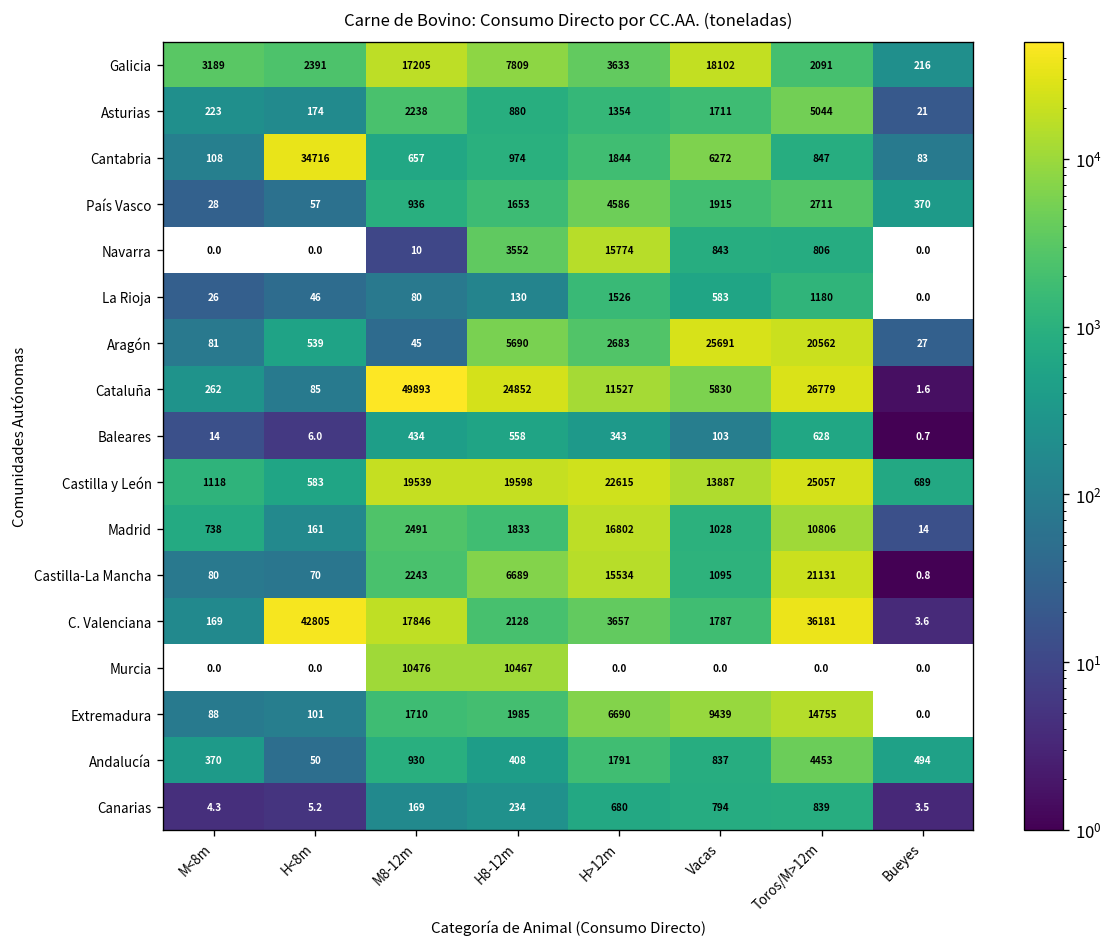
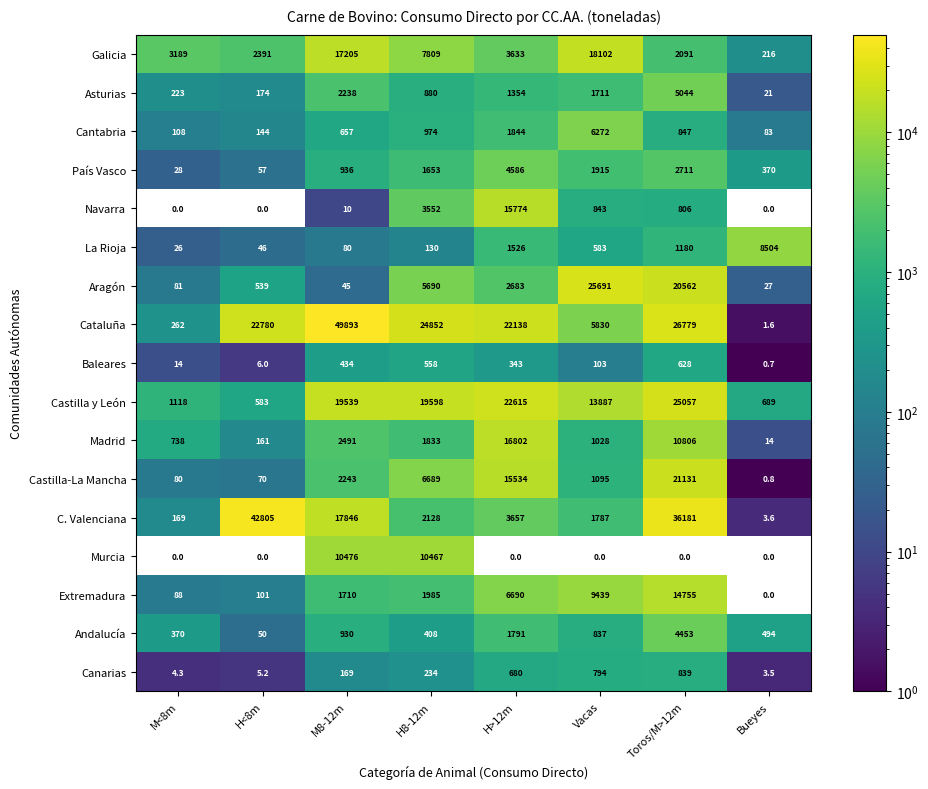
  {
    "Galicia": {
      "M<8m": 3189,
      "H<8m": 2391,
      "M8-12m": 17205,
      "H8-12m": 7809,
      "H>12m": 3633,
      "Vacas": 18102,
      "Toros/M>12m": 2091,
      "Bueyes": 216
    },
    "Asturias": {
      "M<8m": 223,
      "H<8m": 174,
      "M8-12m": 2238,
      "H8-12m": 880,
      "H>12m": 1354,
      "Vacas": 1711,
      "Toros/M>12m": 5044,
      "Bueyes": 21
    },
    "Cantabria": {
      "M<8m": 108,
-     "H<8m": 34716,
+     "H<8m": 144,
      "M8-12m": 657,
      "H8-12m": 974,
      "H>12m": 1844,
      "Vacas": 6272,
      "Toros/M>12m": 847,
      "Bueyes": 83
    },
    "País Vasco": {
      "M<8m": 28,
      "H<8m": 57,
      "M8-12m": 936,
      "H8-12m": 1653,
      "H>12m": 4586,
      "Vacas": 1915,
      "Toros/M>12m": 2711,
      "Bueyes": 370
    },
    "Navarra": {
      "M<8m": 0.0,
      "H<8m": 0.0,
      "M8-12m": 10,
      "H8-12m": 3552,
      "H>12m": 15774,
      "Vacas": 843,
      "Toros/M>12m": 806,
      "Bueyes": 0.0
    },
    "La Rioja": {
      "M<8m": 26,
      "H<8m": 46,
      "M8-12m": 80,
      "H8-12m": 130,
      "H>12m": 1526,
      "Vacas": 583,
      "Toros/M>12m": 1180,
-     "Bueyes": 0.0
+     "Bueyes": 8504
    },
    "Aragón": {
      "M<8m": 81,
      "H<8m": 539,
      "M8-12m": 45,
      "H8-12m": 5690,
      "H>12m": 2683,
      "Vacas": 25691,
      "Toros/M>12m": 20562,
      "Bueyes": 27
    },
    "Cataluña": {
      "M<8m": 262,
-     "H<8m": 85,
+     "H<8m": 22780,
      "M8-12m": 49893,
      "H8-12m": 24852,
-     "H>12m": 11527,
+     "H>12m": 22138,
      "Vacas": 5830,
      "Toros/M>12m": 26779,
      "Bueyes": 1.6
    },
    "Baleares": {
      "M<8m": 14,
      "H<8m": 6.0,
      "M8-12m": 434,
      "H8-12m": 558,
      "H>12m": 343,
      "Vacas": 103,
      "Toros/M>12m": 628,
      "Bueyes": 0.7
    },
    "Castilla y León": {
      "M<8m": 1118,
      "H<8m": 583,
      "M8-12m": 19539,
      "H8-12m": 19598,
      "H>12m": 22615,
      "Vacas": 13887,
      "Toros/M>12m": 25057,
      "Bueyes": 689
    },
    "Madrid": {
      "M<8m": 738,
      "H<8m": 161,
      "M8-12m": 2491,
      "H8-12m": 1833,
      "H>12m": 16802,
      "Vacas": 1028,
      "Toros/M>12m": 10806,
      "Bueyes": 14
    },
    "Castilla-La Mancha": {
      "M<8m": 80,
      "H<8m": 70,
      "M8-12m": 2243,
      "H8-12m": 6689,
      "H>12m": 15534,
      "Vacas": 1095,
      "Toros/M>12m": 21131,
      "Bueyes": 0.8
    },
    "C. Valenciana": {
      "M<8m": 169,
      "H<8m": 42805,
      "M8-12m": 17846,
      "H8-12m": 2128,
      "H>12m": 3657,
      "Vacas": 1787,
      "Toros/M>12m": 36181,
      "Bueyes": 3.6
    },
    "Murcia": {
      "M<8m": 0.0,
      "H<8m": 0.0,
      "M8-12m": 10476,
      "H8-12m": 10467,
      "H>12m": 0.0,
      "Vacas": 0.0,
      "Toros/M>12m": 0.0,
      "Bueyes": 0.0
    },
    "Extremadura": {
      "M<8m": 88,
      "H<8m": 101,
      "M8-12m": 1710,
      "H8-12m": 1985,
      "H>12m": 6690,
      "Vacas": 9439,
      "Toros/M>12m": 14755,
      "Bueyes": 0.0
    },
    "Andalucía": {
      "M<8m": 370,
      "H<8m": 50,
      "M8-12m": 930,
      "H8-12m": 408,
      "H>12m": 1791,
      "Vacas": 837,
      "Toros/M>12m": 4453,
      "Bueyes": 494
    },
    "Canarias": {
      "M<8m": 4.3,
      "H<8m": 5.2,
      "M8-12m": 169,
      "H8-12m": 234,
      "H>12m": 680,
      "Vacas": 794,
      "Toros/M>12m": 839,
      "Bueyes": 3.5
    }
  }
